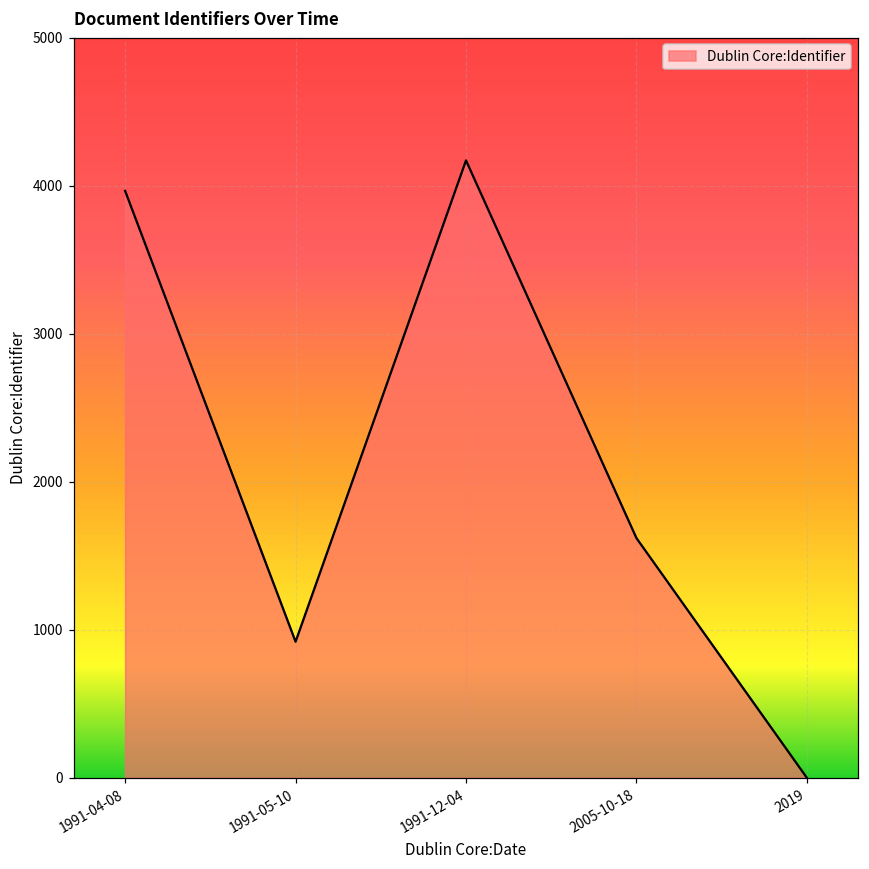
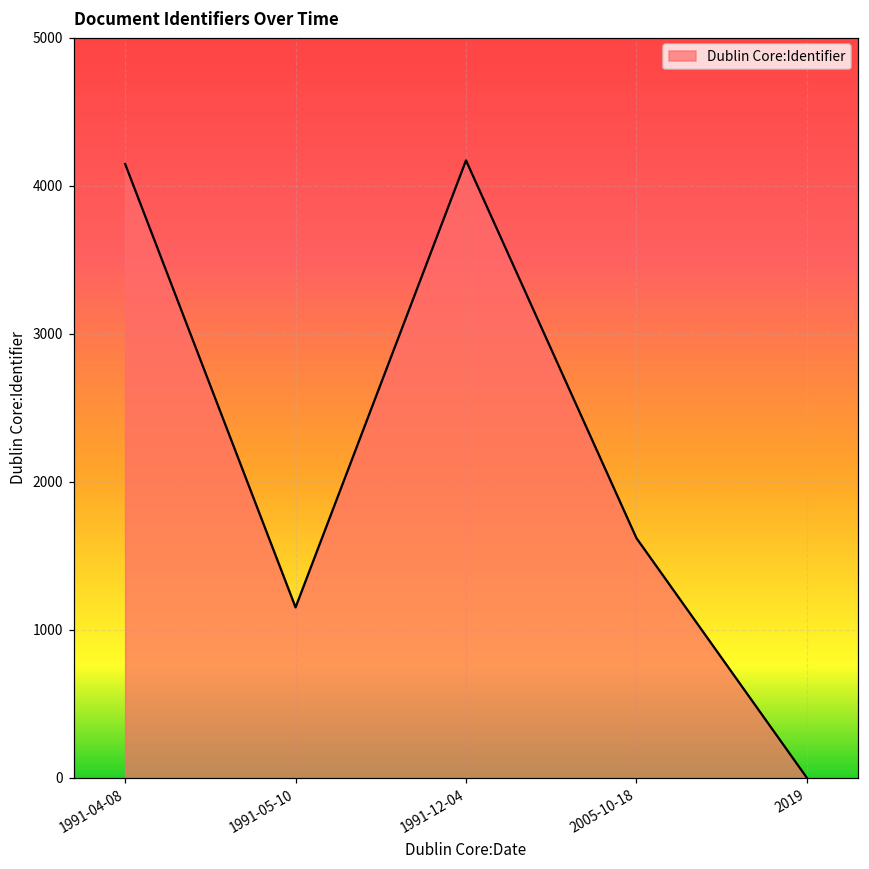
  {
-   "1991-04-08": 3960,
-   "1991-05-10": 920,
+   "1991-04-08": 4150,
+   "1991-05-10": 1150,
    "1991-12-04": 4170,
    "2005-10-18": 1620,
    "2019": 0
  }
